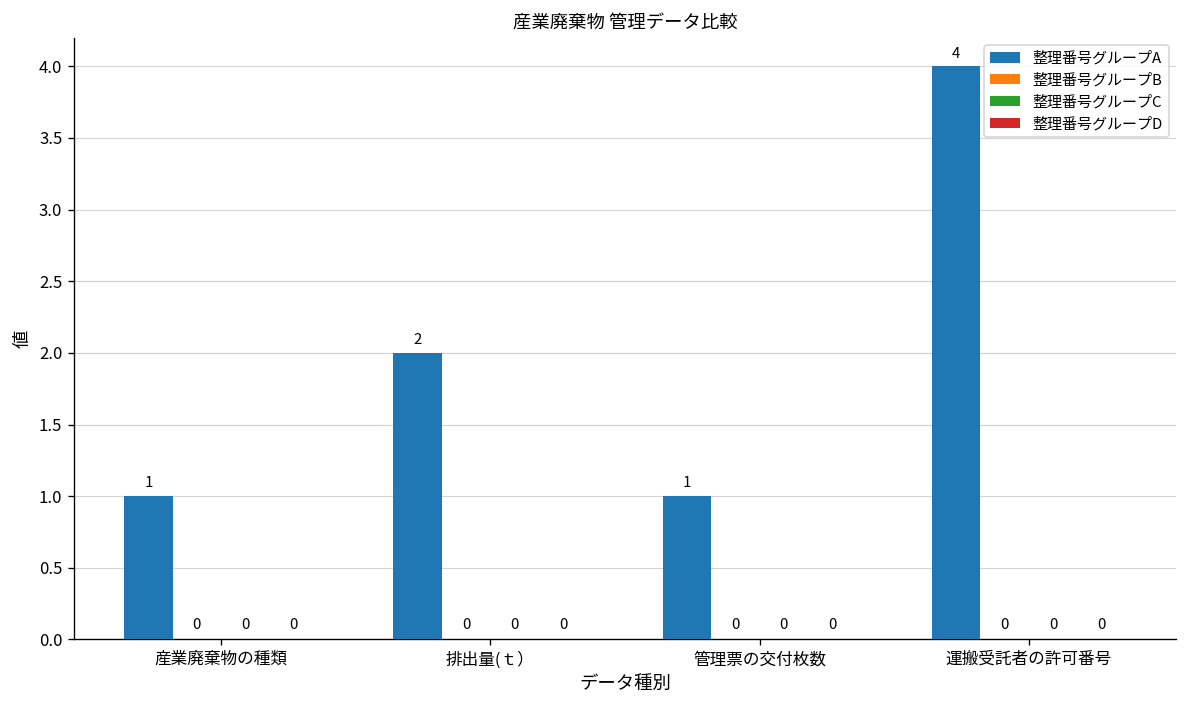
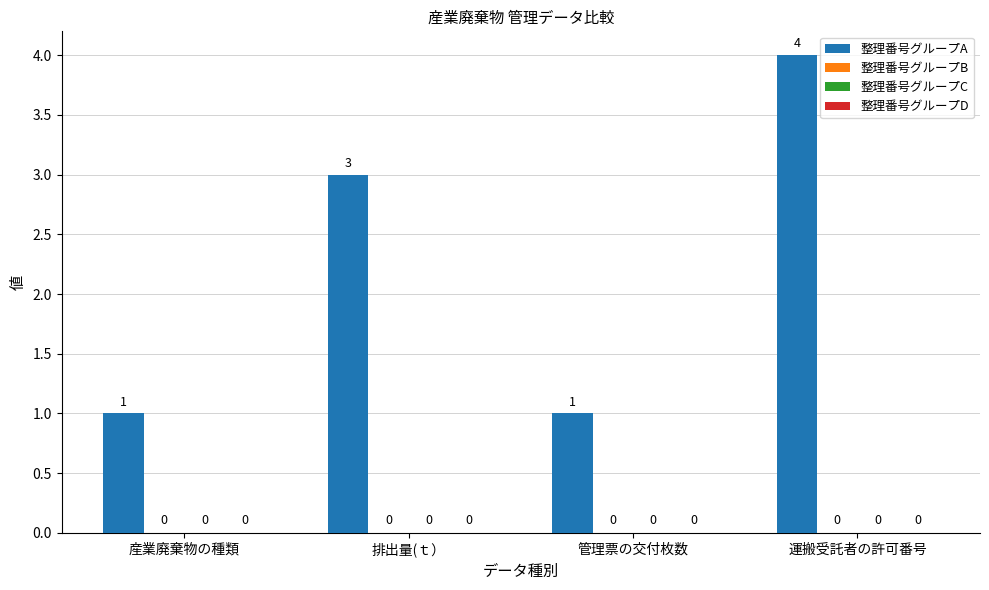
  {
    "整理番号グループA": {
      "産業廃棄物の種類": 1,
-     "排出量(ｔ）": 2,
+     "排出量(ｔ）": 3,
      "管理票の交付枚数": 1,
      "運搬受託者の許可番号": 4
    },
    "整理番号グループB": {
      "産業廃棄物の種類": 0,
      "排出量(ｔ）": 0,
      "管理票の交付枚数": 0,
      "運搬受託者の許可番号": 0
    },
    "整理番号グループC": {
      "産業廃棄物の種類": 0,
      "排出量(ｔ）": 0,
      "管理票の交付枚数": 0,
      "運搬受託者の許可番号": 0
    },
    "整理番号グループD": {
      "産業廃棄物の種類": 0,
      "排出量(ｔ）": 0,
      "管理票の交付枚数": 0,
      "運搬受託者の許可番号": 0
    }
  }
